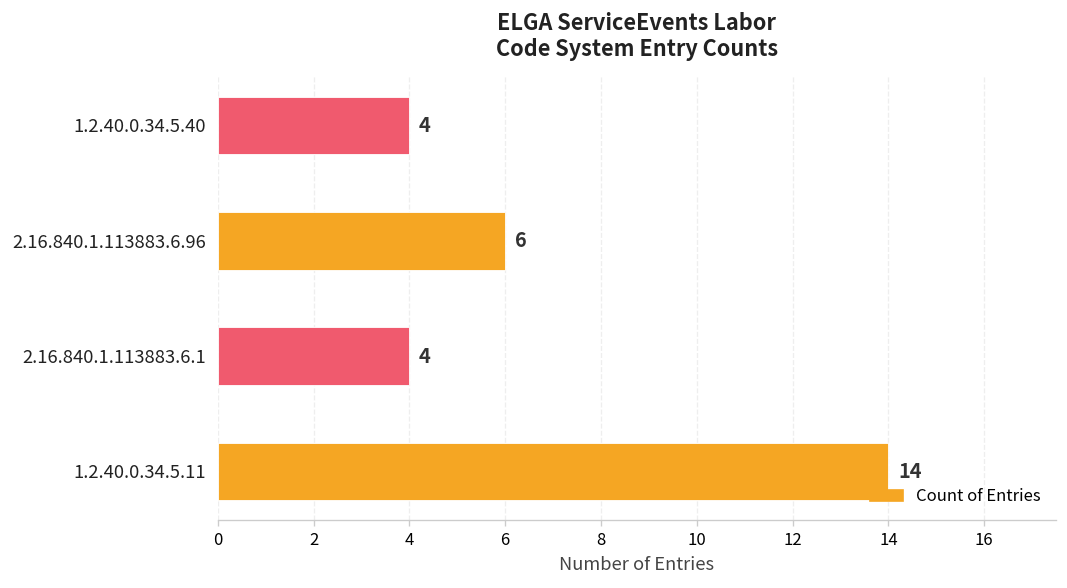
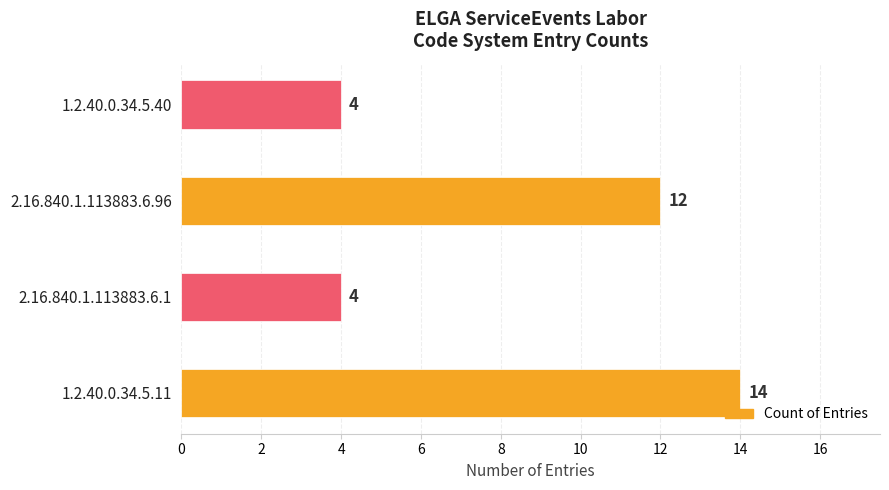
  {
    "1.2.40.0.34.5.40": 4,
-   "2.16.840.1.113883.6.96": 6,
+   "2.16.840.1.113883.6.96": 12,
    "2.16.840.1.113883.6.1": 4,
    "1.2.40.0.34.5.11": 14
  }
